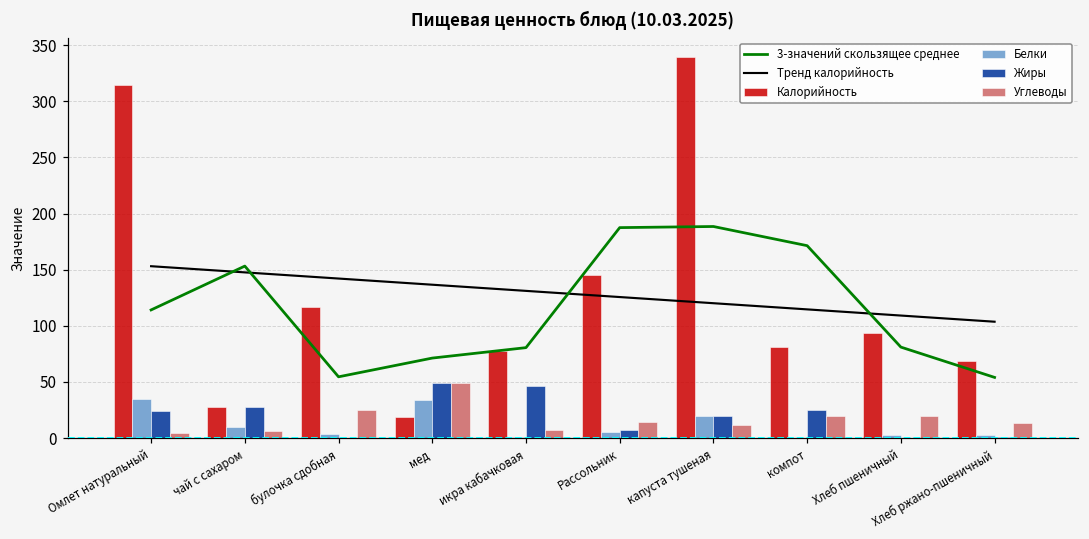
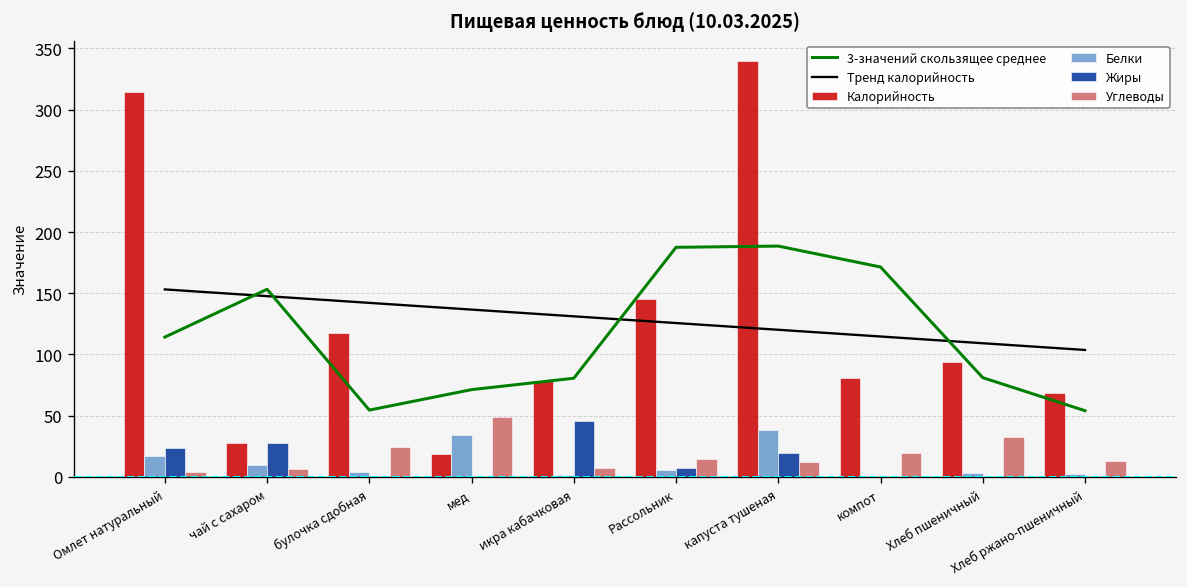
  {
    "Калорийность": {
      "Омлет натуральный": 315,
      "чай с сахаром": 28,
      "булочка сдобная": 117,
      "мед": 19,
      "икра кабачковая": 78,
      "Рассольник": 145,
      "капуста тушеная": 339,
      "компот": 81,
      "Хлеб пшеничный": 94,
      "Хлеб ржано-пшеничный": 68
    },
    "3-значений скользящее среднее": {
      "Омлет натуральный": 114,
      "чай с сахаром": 153,
      "булочка сдобная": 55,
      "мед": 71,
      "икра кабачковая": 81,
      "Рассольник": 188,
      "капуста тушеная": 189,
      "компот": 171,
      "Хлеб пшеничный": 81,
      "Хлеб ржано-пшеничный": 54
    },
    "Белки": {
-     "Омлет натуральный": 35,
+     "Омлет натуральный": 17,
      "чай с сахаром": 10,
      "булочка сдобная": 4,
      "мед": 34,
      "Рассольник": 6,
-     "капуста тушеная": 20,
+     "капуста тушеная": 38,
      "Хлеб пшеничный": 3,
      "Хлеб ржано-пшеничный": 3
    },
    "Тренд калорийность": {
      "Омлет натуральный": 153,
      "чай с сахаром": 148,
      "булочка сдобная": 142,
      "мед": 137,
      "икра кабачковая": 131,
      "Рассольник": 126,
      "капуста тушеная": 120,
      "компот": 115,
      "Хлеб пшеничный": 109,
      "Хлеб ржано-пшеничный": 104
    },
    "Жиры": {
      "Омлет натуральный": 24,
      "чай с сахаром": 27,
-     "мед": 49,
+     "мед": 0,
      "икра кабачковая": 46,
      "Рассольник": 7,
      "капуста тушеная": 20,
-     "компот": 25
+     "компот": 0
    },
    "Углеводы": {
      "Омлет натуральный": 4,
      "чай с сахаром": 7,
      "булочка сдобная": 25,
      "мед": 49,
      "икра кабачковая": 7,
      "Рассольник": 15,
      "капуста тушеная": 12,
      "компот": 20,
-     "Хлеб пшеничный": 20,
+     "Хлеб пшеничный": 32,
      "Хлеб ржано-пшеничный": 13
    }
  }
